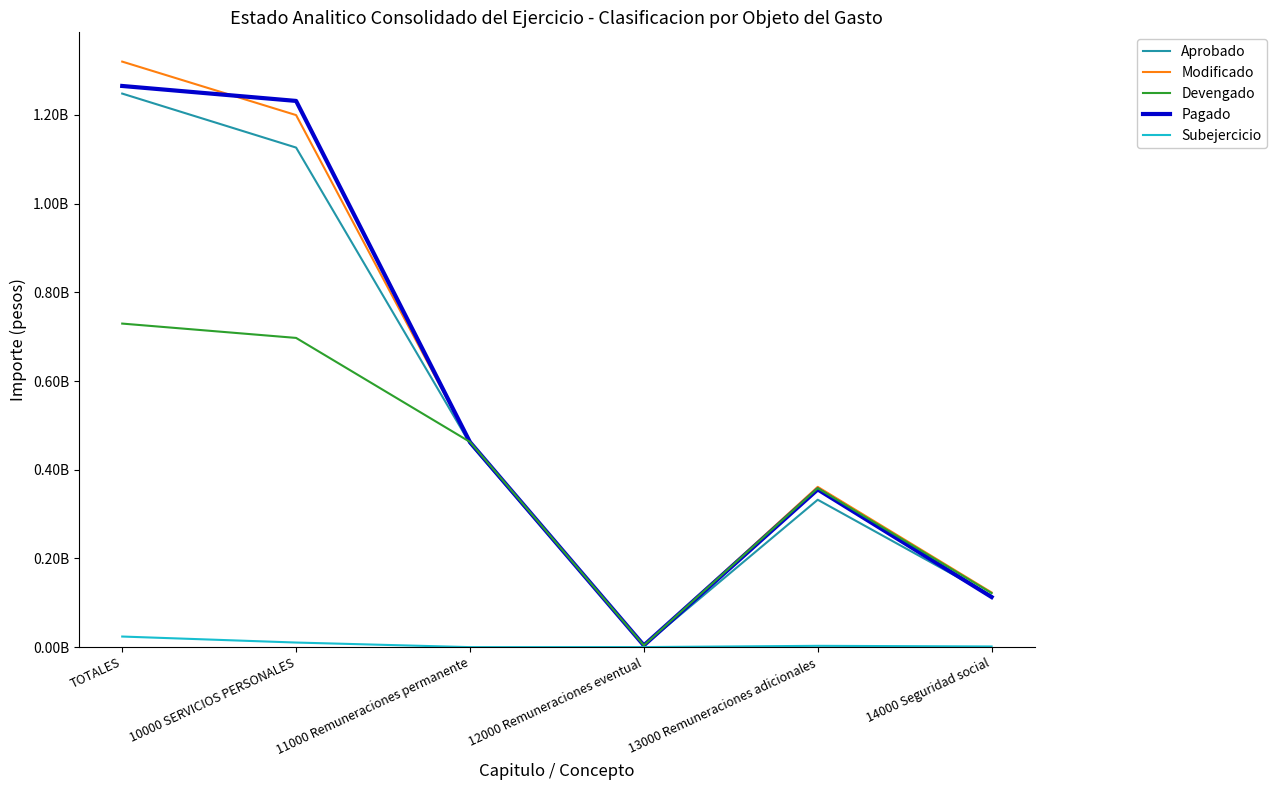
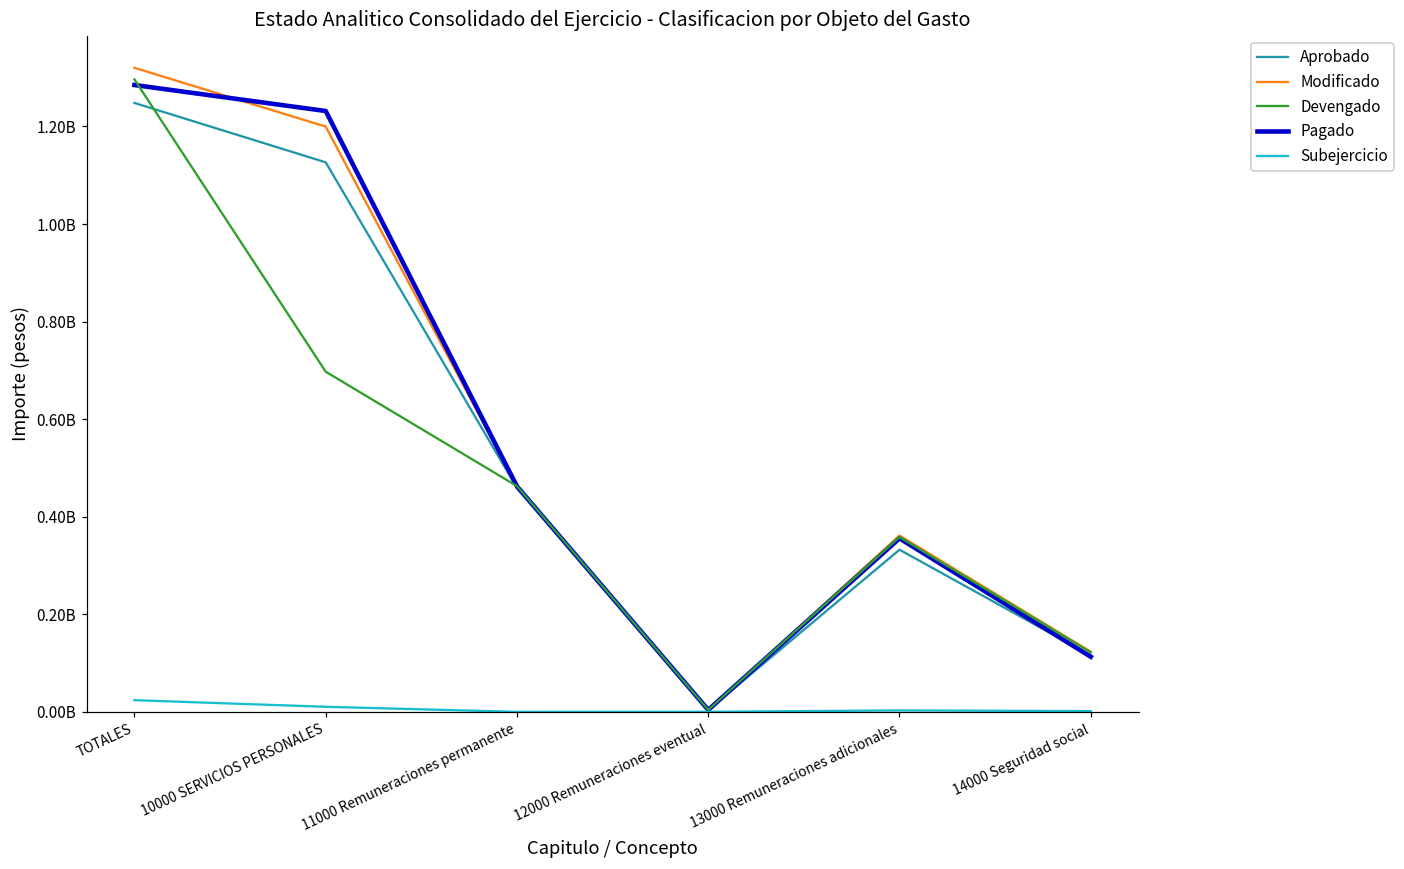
  {
    "Modificado": {
      "TOTALES": 1320000000,
      "10000 SERVICIOS PERSONALES": 1200000000
    },
    "Devengado": {
-     "TOTALES": 730000000,
+     "TOTALES": 1300000000,
      "10000 SERVICIOS PERSONALES": 700000000
    },
    "Pagado": {
-     "TOTALES": 1270000000,
+     "TOTALES": 1290000000,
      "10000 SERVICIOS PERSONALES": 1230000000
    }
  }
